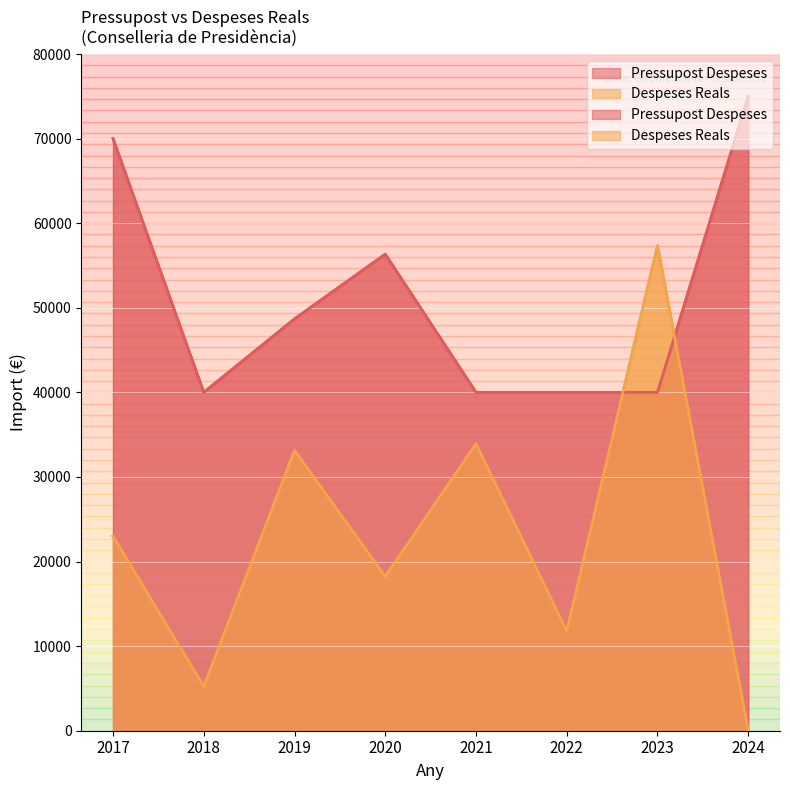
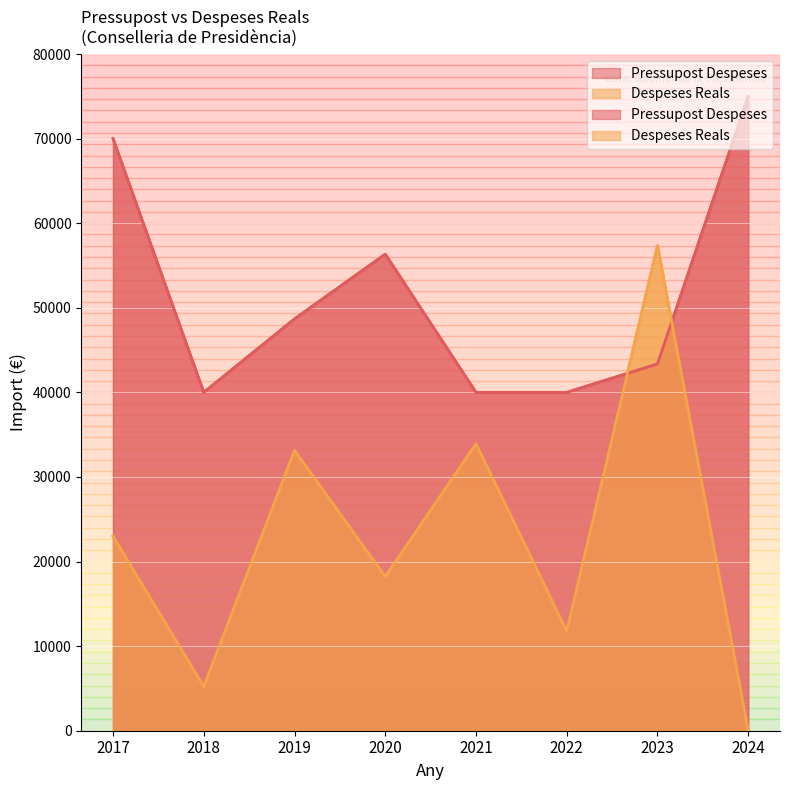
  {
    "Pressupost Despeses": {
      "2017": 70000,
      "2018": 40000,
      "2019": 49000,
      "2020": 56000,
      "2021": 40000,
      "2022": 40000,
-     "2023": 40000
+     "2023": 43000
    },
    "Despeses Reals": {
      "2017": 23000,
      "2018": 5000,
      "2019": 33000,
      "2020": 18000,
      "2021": 34000,
      "2022": 12000,
      "2023": 57000,
      "2024": 0
    }
  }
